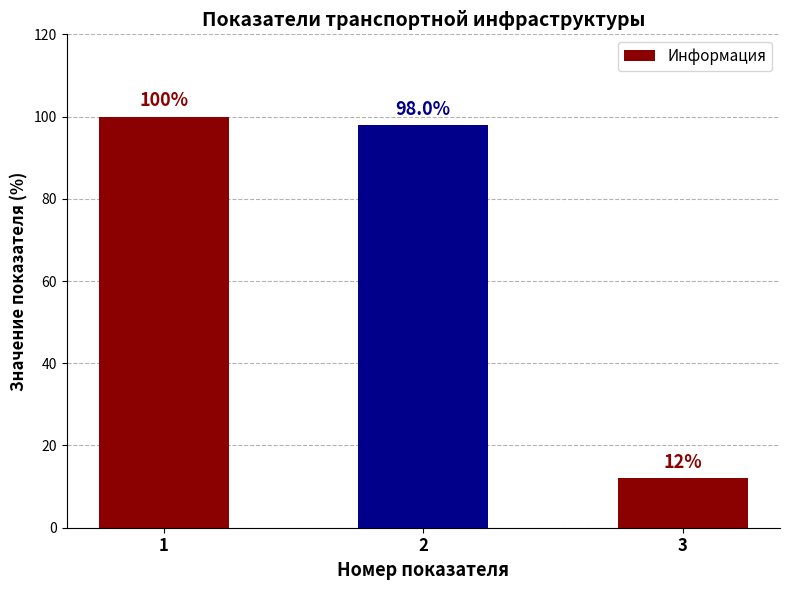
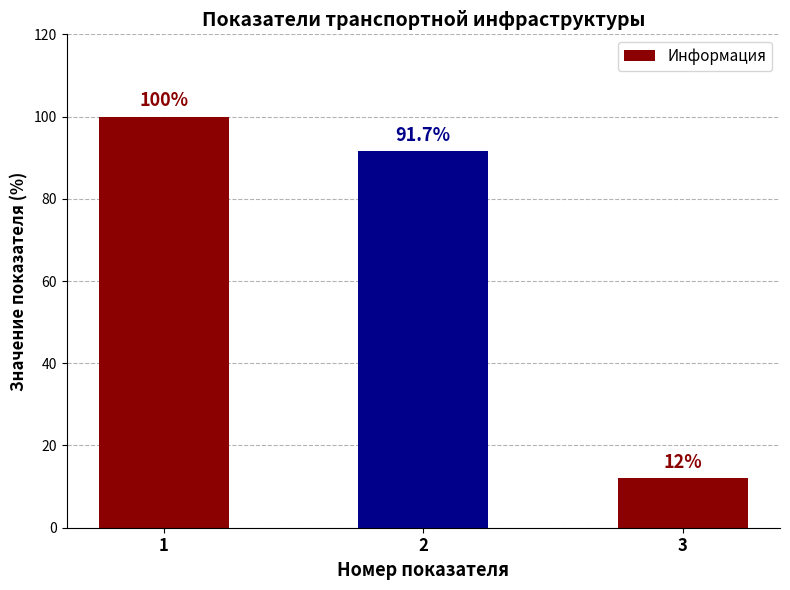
  {
    "1": "100%",
-   "2": "98.0%",
+   "2": "91.7%",
    "3": "12%"
  }
